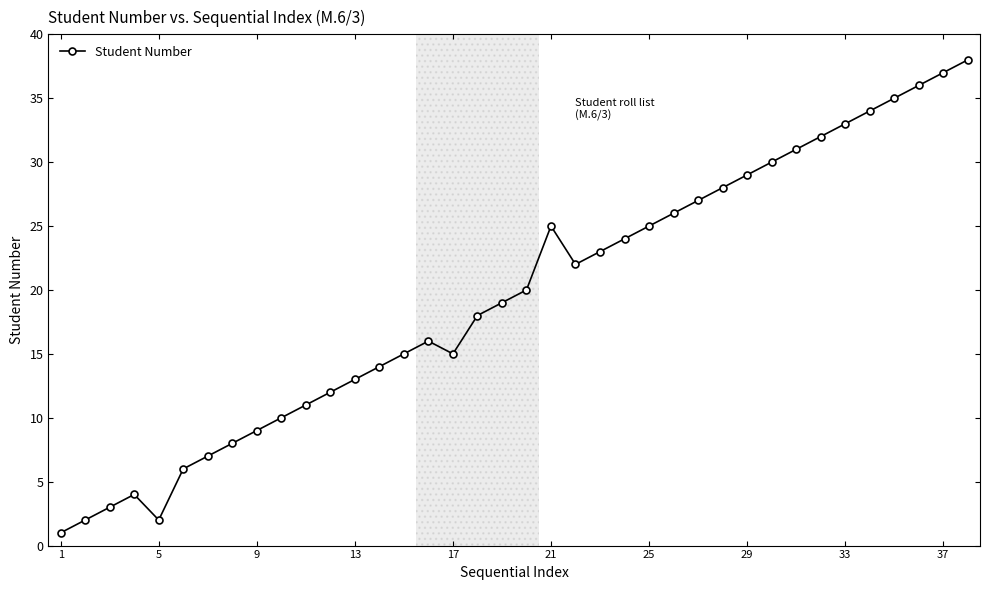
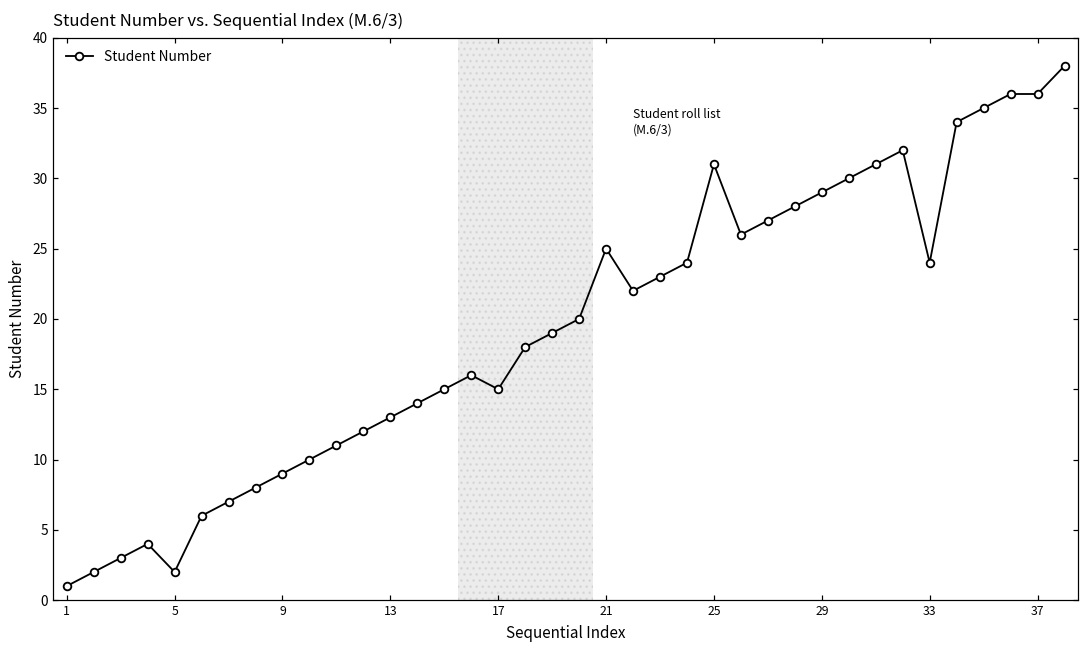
  {
    "1": 1,
    "5": 2,
    "9": 9,
    "13": 13,
    "17": 15,
    "21": 25,
-   "25": 25,
+   "25": 31,
    "29": 29,
-   "33": 33,
-   "37": 37
+   "33": 24,
+   "37": 36
  }
